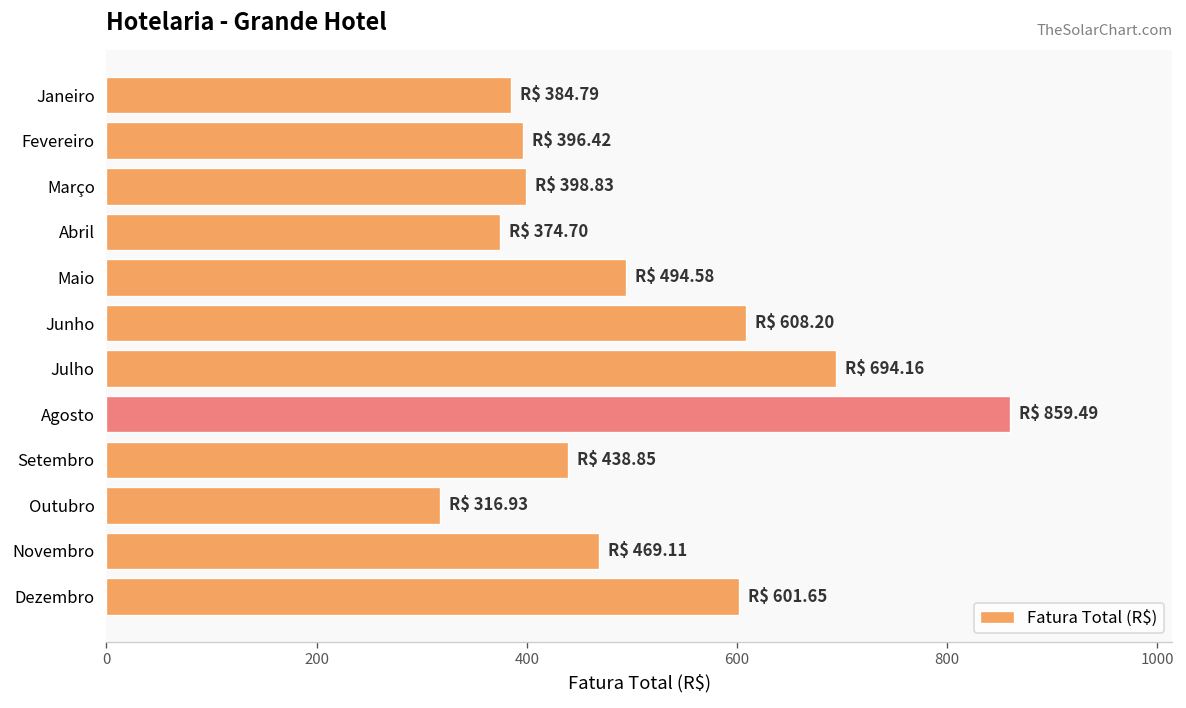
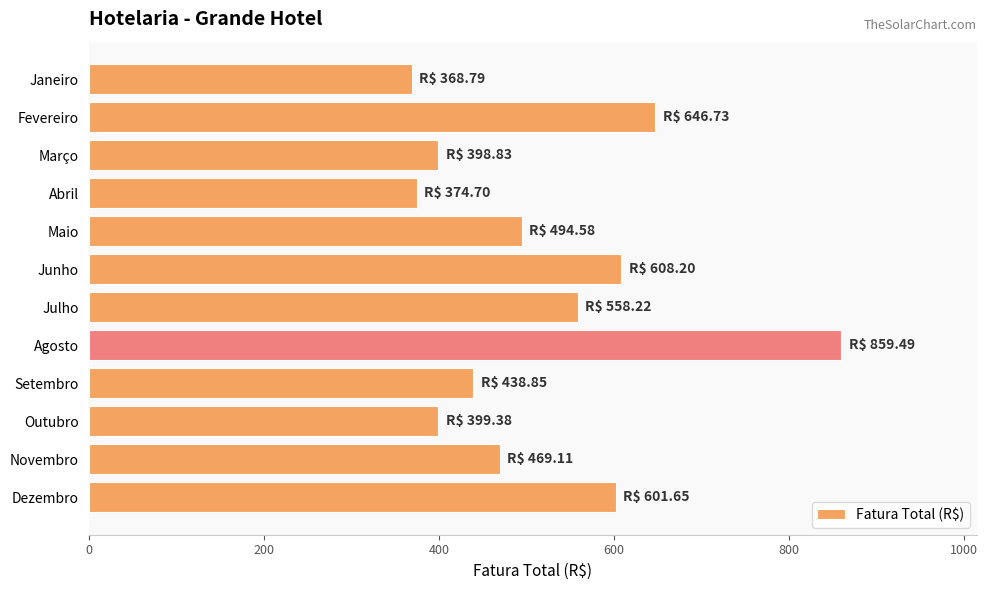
  {
-   "Janeiro": 384.79,
-   "Fevereiro": 396.42,
+   "Janeiro": 368.79,
+   "Fevereiro": 646.73,
    "Março": 398.83,
    "Abril": 374.70,
    "Maio": 494.58,
    "Junho": 608.20,
-   "Julho": 694.16,
+   "Julho": 558.22,
    "Agosto": 859.49,
    "Setembro": 438.85,
-   "Outubro": 316.93,
+   "Outubro": 399.38,
    "Novembro": 469.11,
    "Dezembro": 601.65
  }
